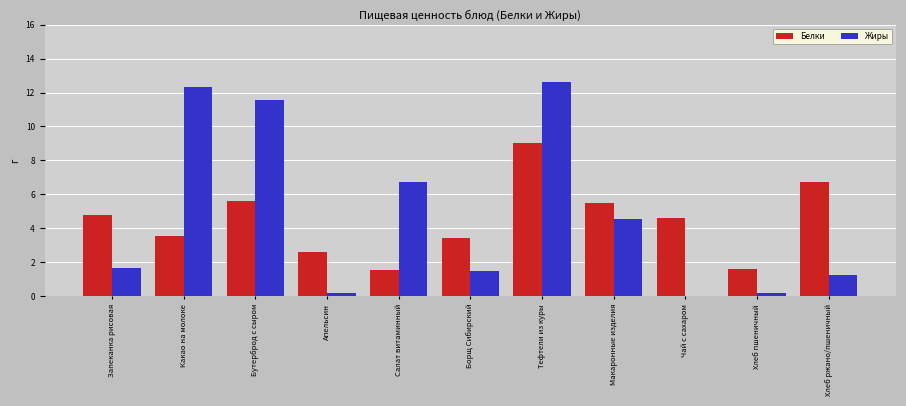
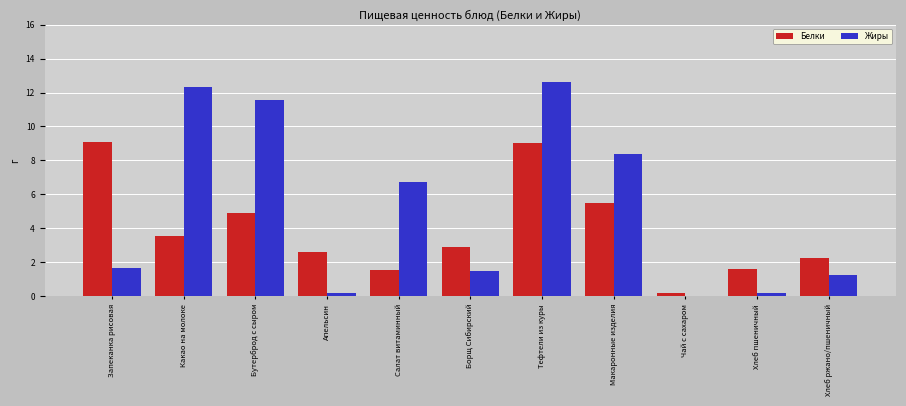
  {
    "Белки": {
-     "Запеканка рисовая": 4.8,
+     "Запеканка рисовая": 9.1,
      "Какао на молоке": 3.5,
-     "Бутерброд с сыром": 5.6,
+     "Бутерброд с сыром": 4.9,
      "Апельсин": 2.6,
      "Салат витаминный": 1.6,
-     "Борщ Сибирский": 3.4,
+     "Борщ Сибирский": 2.9,
      "Тефтели из куры": 9.1,
      "Макаронные изделия": 5.5,
-     "Чай с сахаром": 4.6,
+     "Чай с сахаром": 0.2,
      "Хлеб пшеничный": 1.6,
-     "Хлеб ржано/пшеничный": 6.7
+     "Хлеб ржано/пшеничный": 2.2
    },
    "Жиры": {
      "Запеканка рисовая": 1.7,
      "Какао на молоке": 12.3,
      "Бутерброд с сыром": 11.6,
      "Апельсин": 0.2,
      "Салат витаминный": 6.7,
      "Борщ Сибирский": 1.5,
      "Тефтели из куры": 12.6,
-     "Макаронные изделия": 4.5,
+     "Макаронные изделия": 8.4,
      "Чай с сахаром": 0.0,
      "Хлеб пшеничный": 0.2,
      "Хлеб ржано/пшеничный": 1.2
    }
  }
